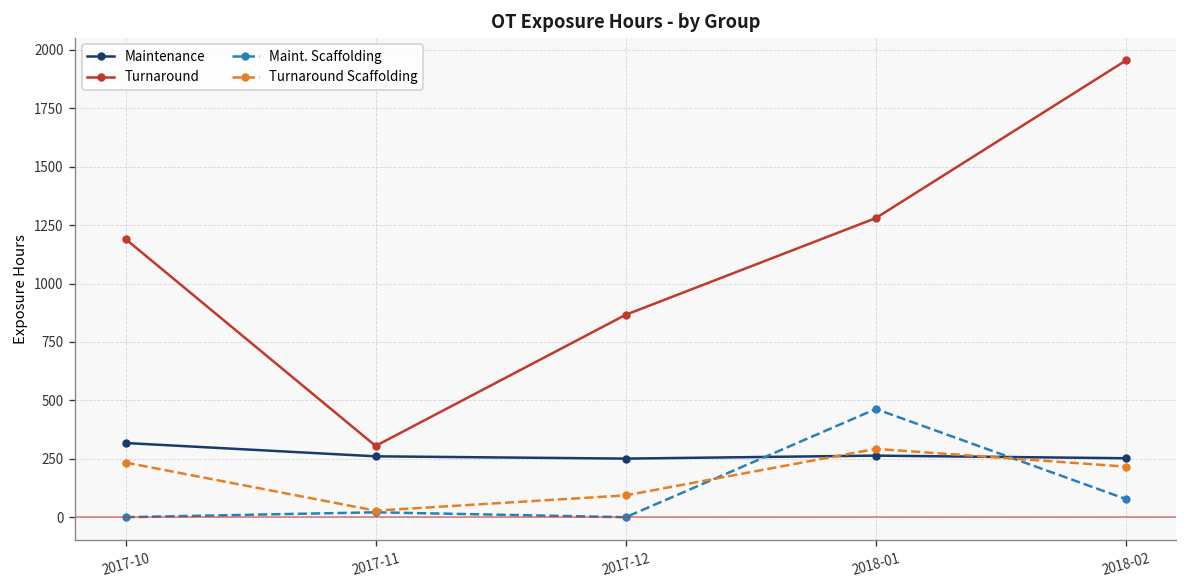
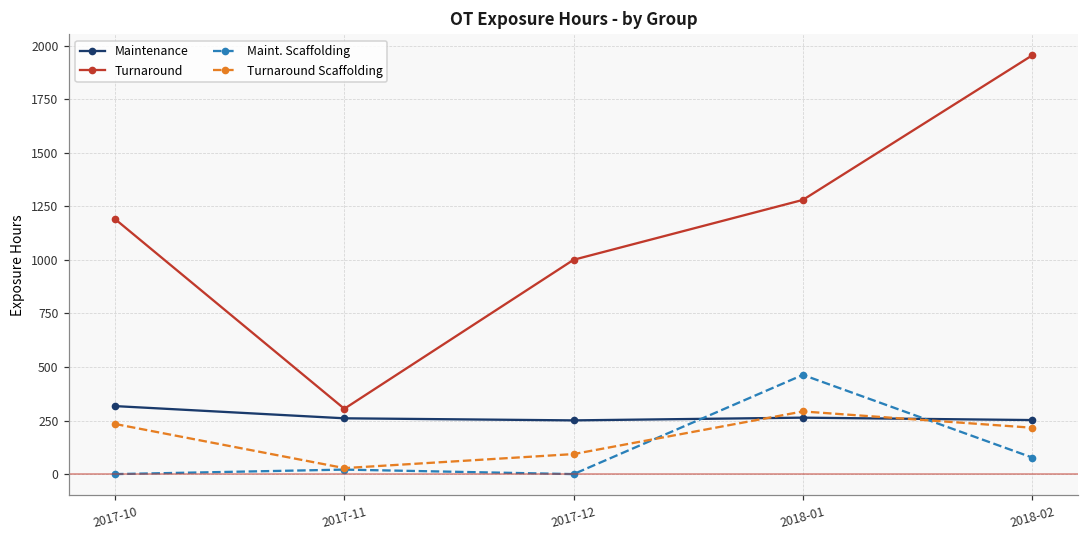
  {
    "Maintenance": {
      "2017-10": 320,
      "2017-11": 260,
      "2017-12": 250,
      "2018-01": 260,
      "2018-02": 250
    },
    "Turnaround": {
      "2017-10": 1190,
      "2017-11": 310,
-     "2017-12": 870,
+     "2017-12": 1000,
      "2018-01": 1280,
      "2018-02": 1950
    },
    "Maint. Scaffolding": {
      "2017-10": 0,
      "2017-12": 0,
      "2018-01": 460,
      "2018-02": 80
    },
    "Turnaround Scaffolding": {
      "2017-10": 230,
      "2017-12": 90,
      "2018-01": 290,
      "2018-02": 220
    }
  }
